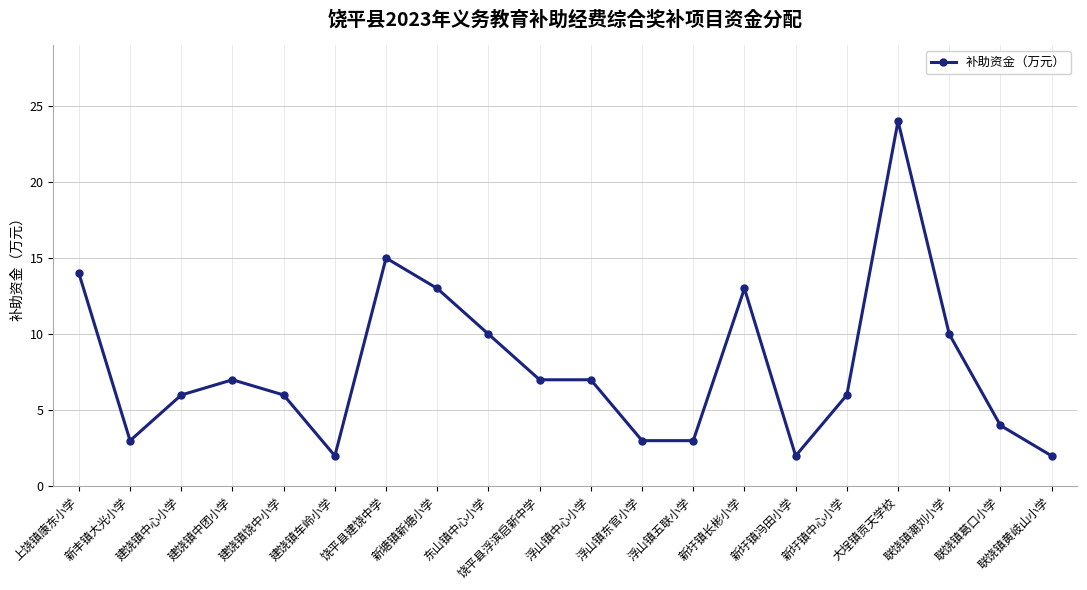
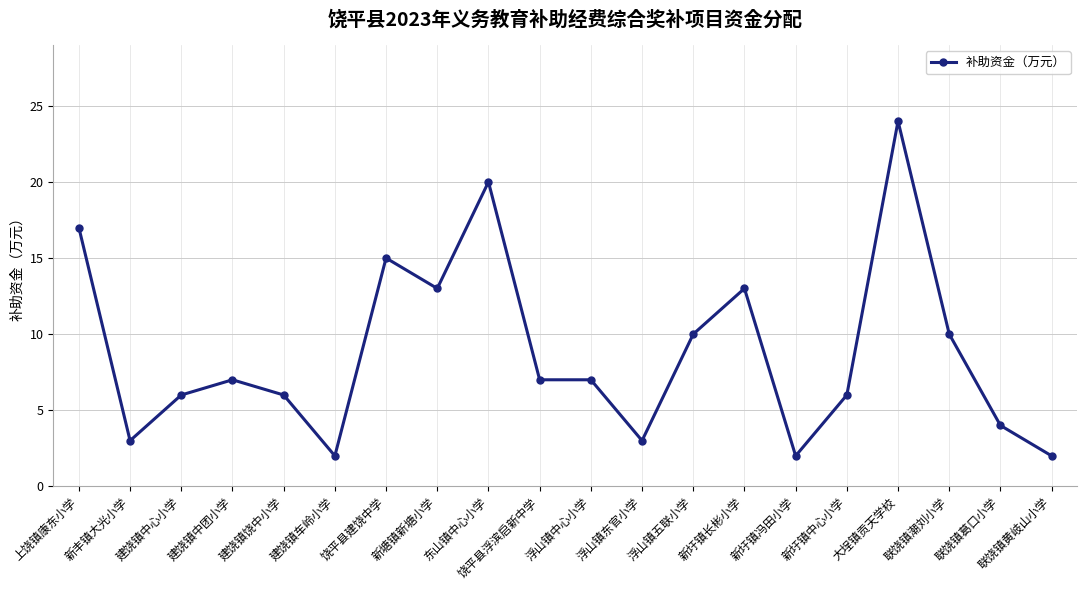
  {
-   "上饶镇康东小学": 14,
+   "上饶镇康东小学": 17,
    "新丰镇大光小学": 3,
    "建饶镇中心小学": 6,
    "建饶镇中团小学": 7,
    "建饶镇饶中小学": 6,
    "建饶镇车岭小学": 2,
    "饶平县建饶中学": 15,
    "新塘镇新塘小学": 13,
-   "东山镇中心小学": 10,
+   "东山镇中心小学": 20,
    "饶平县浮滨启新中学": 7,
    "浮山镇中心小学": 7,
    "浮山镇东官小学": 3,
-   "浮山镇五联小学": 3,
+   "浮山镇五联小学": 10,
    "新圩镇长彬小学": 13,
    "新圩镇冯田小学": 2,
    "新圩镇中心小学": 6,
    "大埕镇贡天学校": 24,
    "联饶镇潮刘小学": 10,
    "联饶镇葛口小学": 4,
    "联饶镇黄岐山小学": 2
  }
